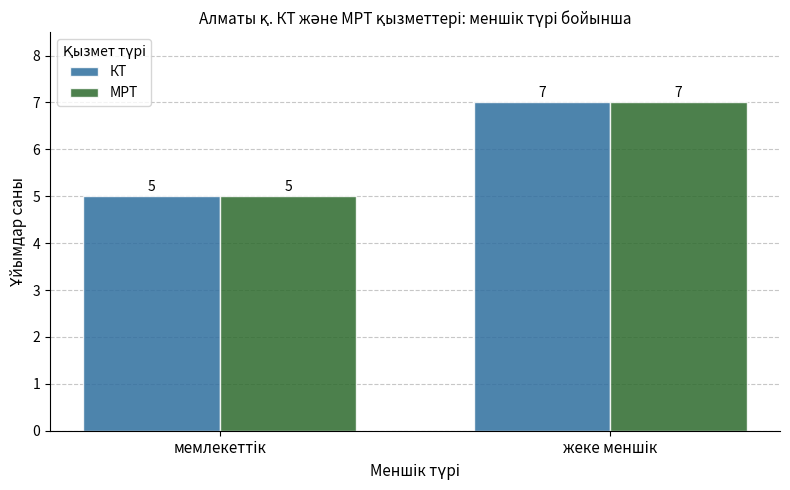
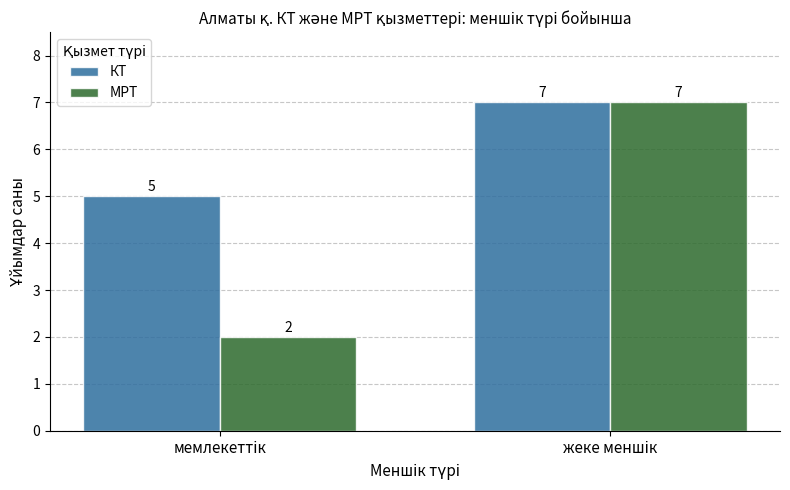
  {
    "КТ": {
      "мемлекеттік": 5,
      "жеке меншік": 7
    },
    "МРТ": {
-     "мемлекеттік": 5,
+     "мемлекеттік": 2,
      "жеке меншік": 7
    }
  }
